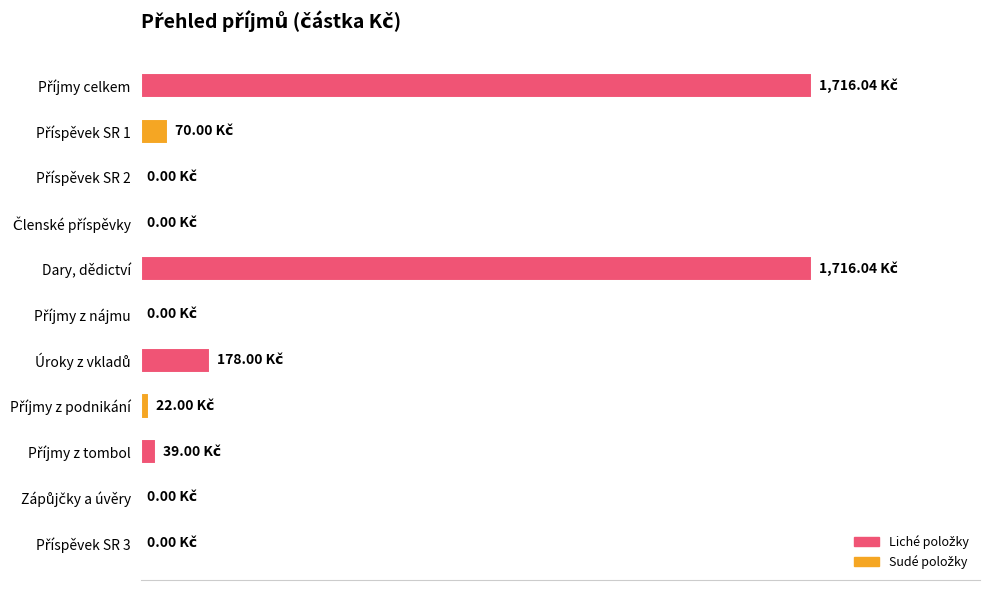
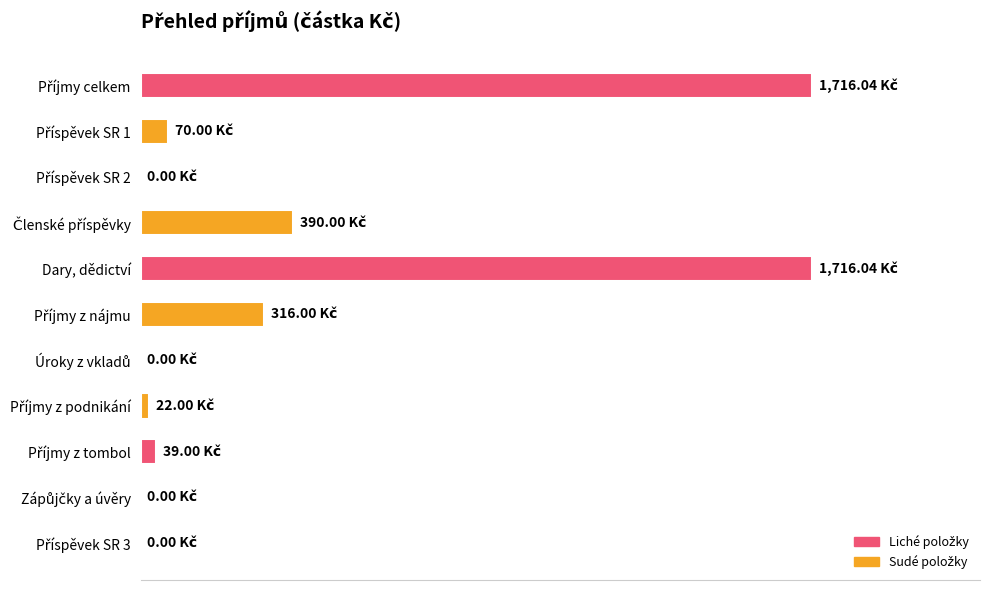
  {
    "Příjmy celkem": "1,716.04",
    "Příspěvek SR 1": "70.00",
    "Příspěvek SR 2": "0.00",
-   "Členské příspěvky": "0.00",
+   "Členské příspěvky": "390.00",
    "Dary, dědictví": "1,716.04",
-   "Příjmy z nájmu": "0.00",
-   "Úroky z vkladů": "178.00",
+   "Příjmy z nájmu": "316.00",
+   "Úroky z vkladů": "0.00",
    "Příjmy z podnikání": "22.00",
    "Příjmy z tombol": "39.00",
    "Zápůjčky a úvěry": "0.00",
    "Příspěvek SR 3": "0.00"
  }
